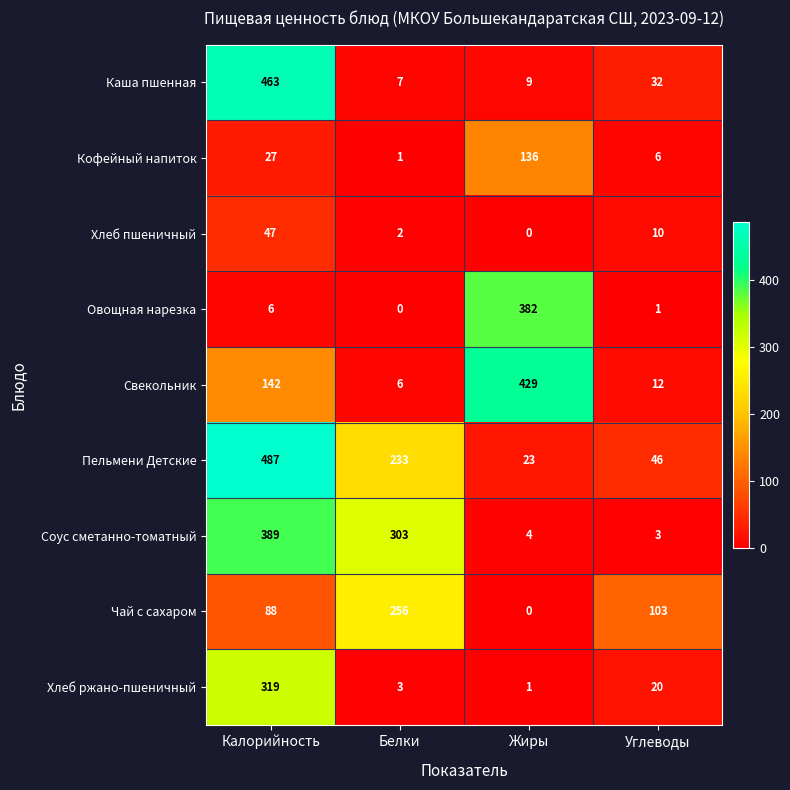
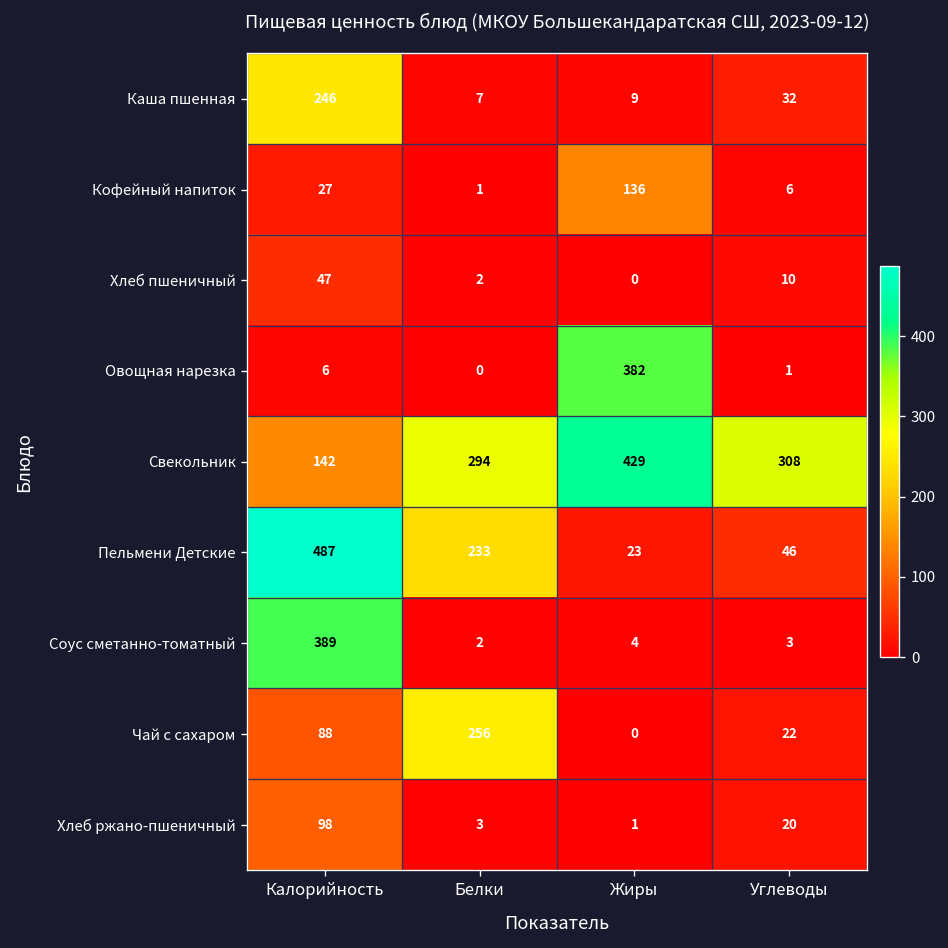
  {
    "Каша пшенная": {
-     "Калорийность": 463,
+     "Калорийность": 246,
      "Белки": 7,
      "Жиры": 9,
      "Углеводы": 32
    },
    "Кофейный напиток": {
      "Калорийность": 27,
      "Белки": 1,
      "Жиры": 136,
      "Углеводы": 6
    },
    "Хлеб пшеничный": {
      "Калорийность": 47,
      "Белки": 2,
      "Жиры": 0,
      "Углеводы": 10
    },
    "Овощная нарезка": {
      "Калорийность": 6,
      "Белки": 0,
      "Жиры": 382,
      "Углеводы": 1
    },
    "Свекольник": {
      "Калорийность": 142,
-     "Белки": 6,
+     "Белки": 294,
      "Жиры": 429,
-     "Углеводы": 12
+     "Углеводы": 308
    },
    "Пельмени Детские": {
      "Калорийность": 487,
      "Белки": 233,
      "Жиры": 23,
      "Углеводы": 46
    },
    "Соус сметанно-томатный": {
      "Калорийность": 389,
-     "Белки": 303,
+     "Белки": 2,
      "Жиры": 4,
      "Углеводы": 3
    },
    "Чай с сахаром": {
      "Калорийность": 88,
      "Белки": 256,
      "Жиры": 0,
-     "Углеводы": 103
+     "Углеводы": 22
    },
    "Хлеб ржано-пшеничный": {
-     "Калорийность": 319,
+     "Калорийность": 98,
      "Белки": 3,
      "Жиры": 1,
      "Углеводы": 20
    }
  }
